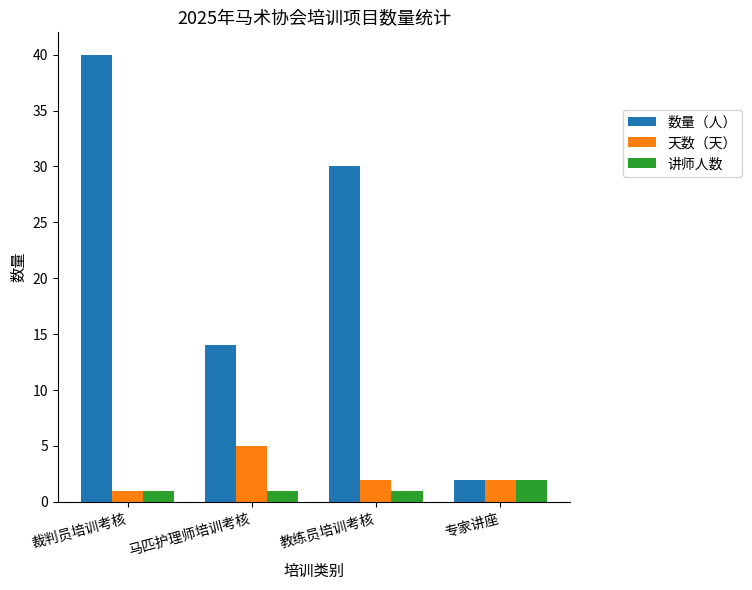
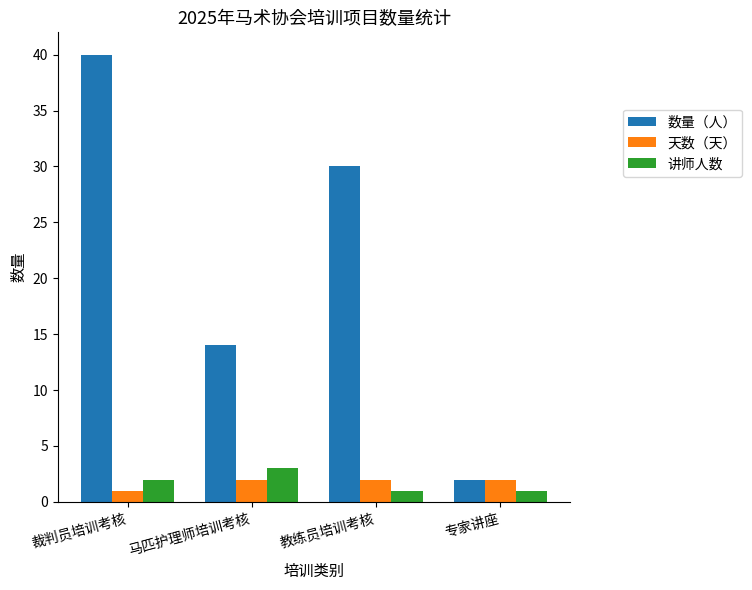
  {
    "数量（人）": {
      "裁判员培训考核": 40,
      "马匹护理师培训考核": 14,
      "教练员培训考核": 30,
      "专家讲座": 2
    },
    "天数（天）": {
      "裁判员培训考核": 1,
-     "马匹护理师培训考核": 5,
+     "马匹护理师培训考核": 2,
      "教练员培训考核": 2,
      "专家讲座": 2
    },
    "讲师人数": {
-     "裁判员培训考核": 1,
-     "马匹护理师培训考核": 1,
+     "裁判员培训考核": 2,
+     "马匹护理师培训考核": 3,
      "教练员培训考核": 1,
-     "专家讲座": 2
+     "专家讲座": 1
    }
  }
